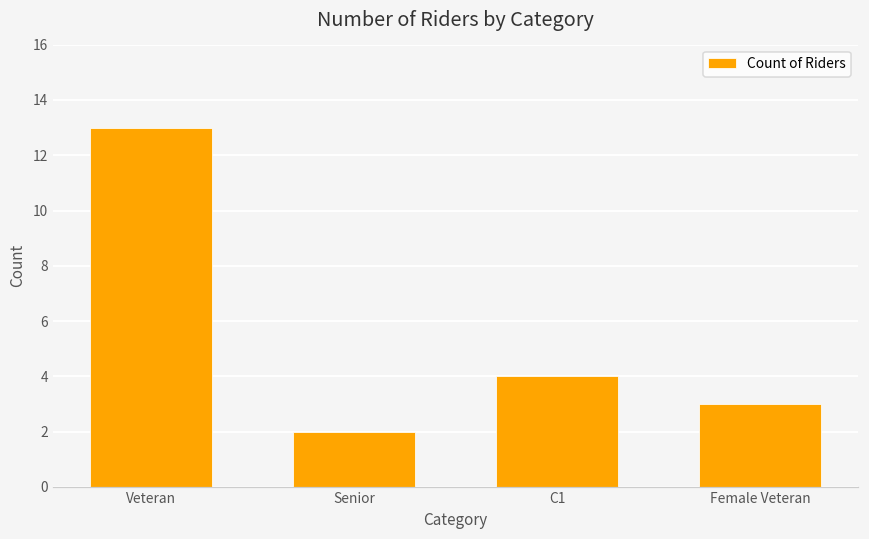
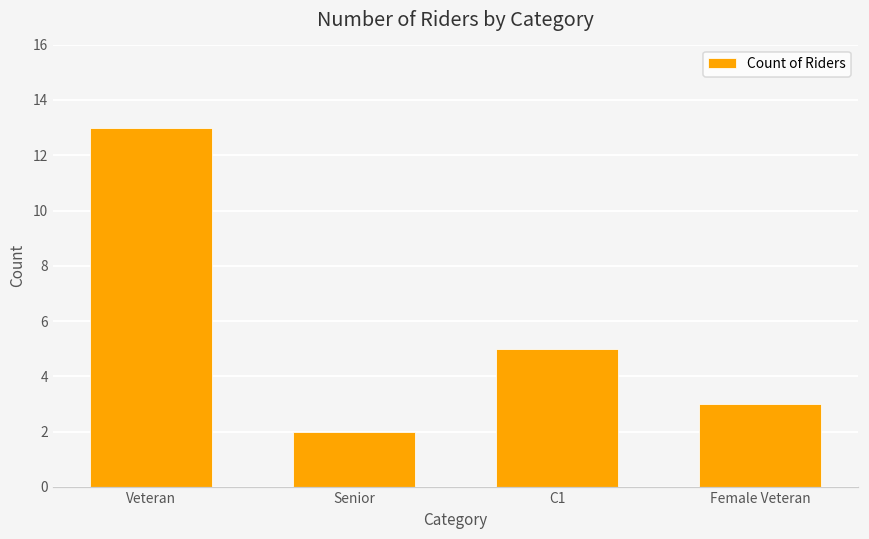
  {
    "Veteran": 13,
    "Senior": 2,
-   "C1": 4,
+   "C1": 5,
    "Female Veteran": 3
  }
